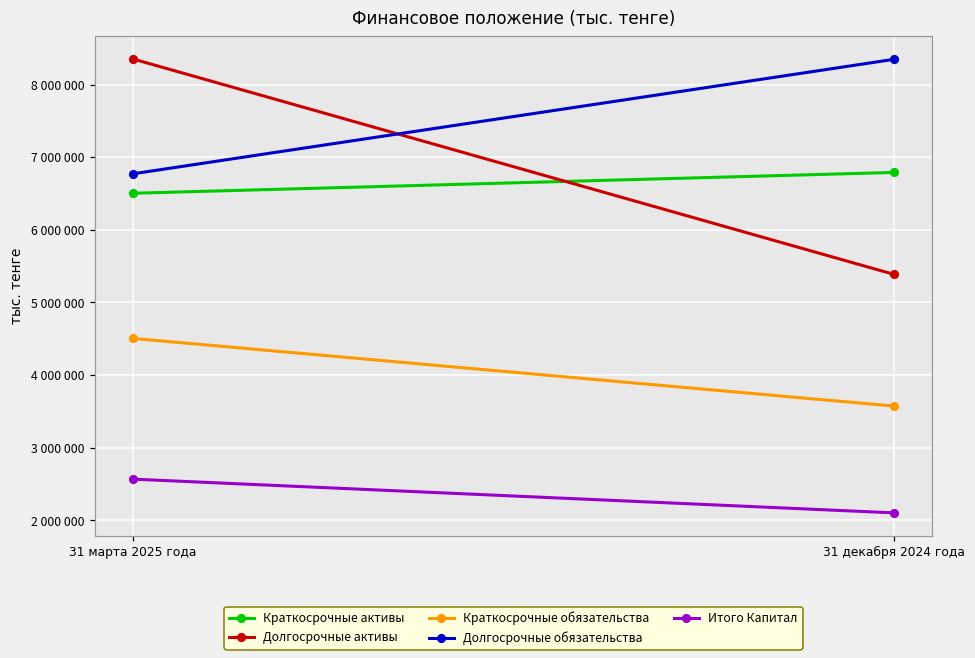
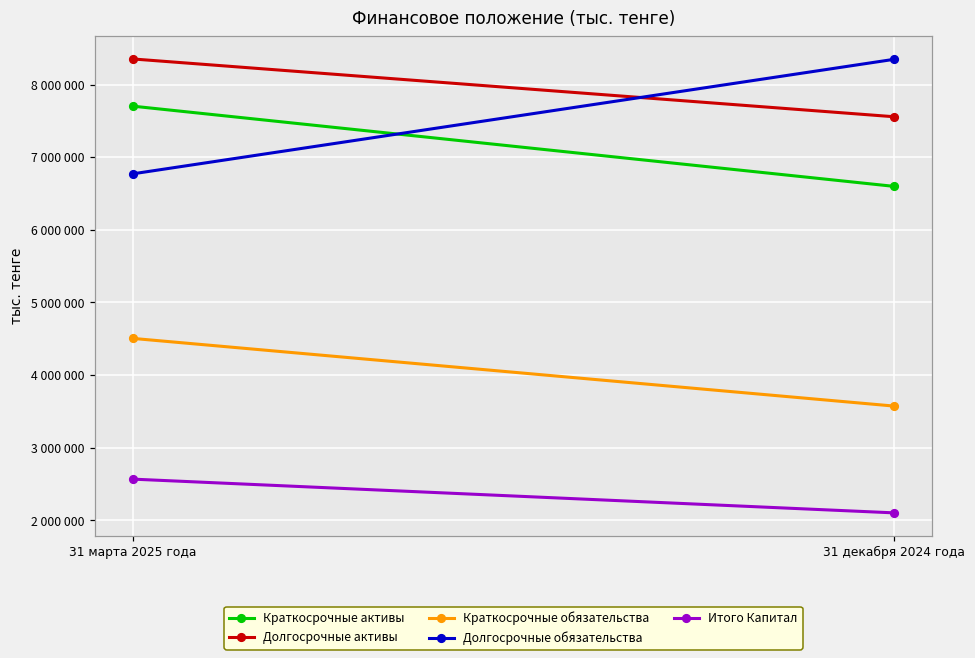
  {
    "Краткосрочные активы": {
-     "31 марта 2025 года": 6500000,
-     "31 декабря 2024 года": 6800000
+     "31 марта 2025 года": 7700000,
+     "31 декабря 2024 года": 6600000
    },
    "Долгосрочные активы": {
      "31 марта 2025 года": 8400000,
-     "31 декабря 2024 года": 5400000
+     "31 декабря 2024 года": 7600000
    },
    "Краткосрочные обязательства": {
      "31 марта 2025 года": 4500000,
      "31 декабря 2024 года": 3600000
    },
    "Долгосрочные обязательства": {
      "31 марта 2025 года": 6800000,
      "31 декабря 2024 года": 8300000
    },
    "Итого Капитал": {
      "31 марта 2025 года": 2600000,
      "31 декабря 2024 года": 2100000
    }
  }
